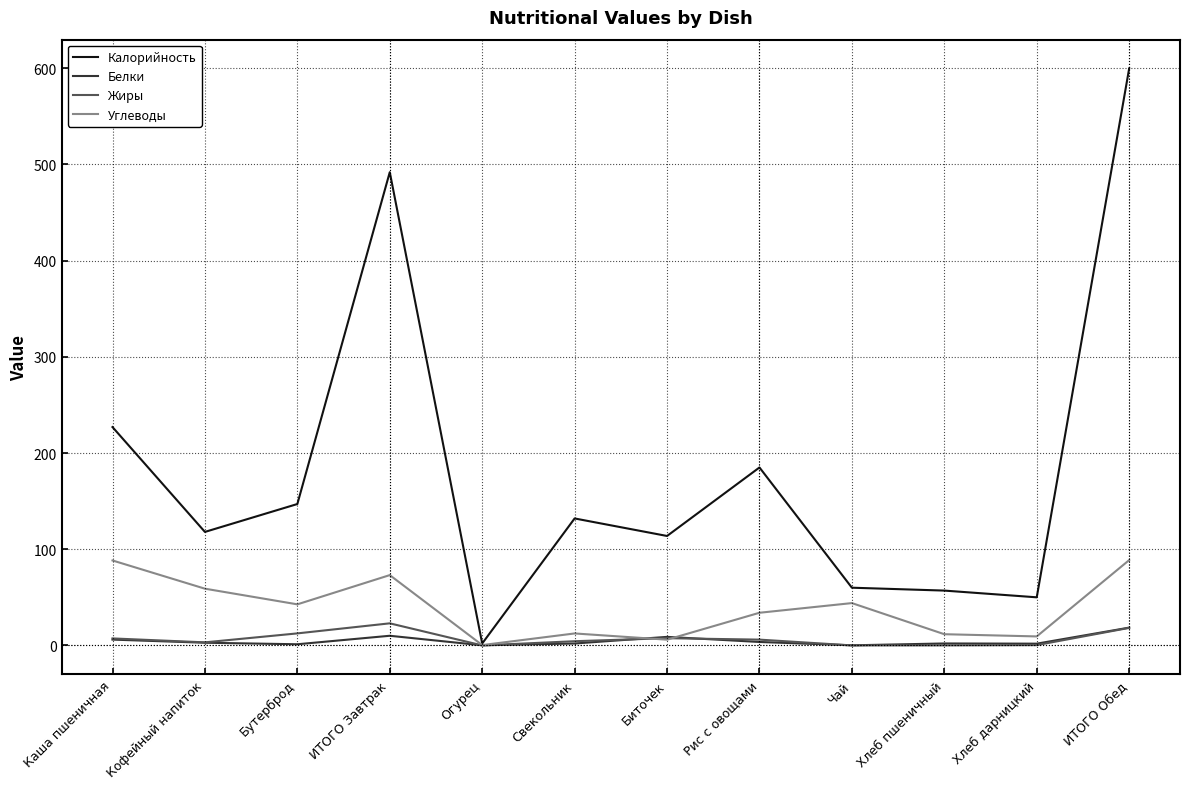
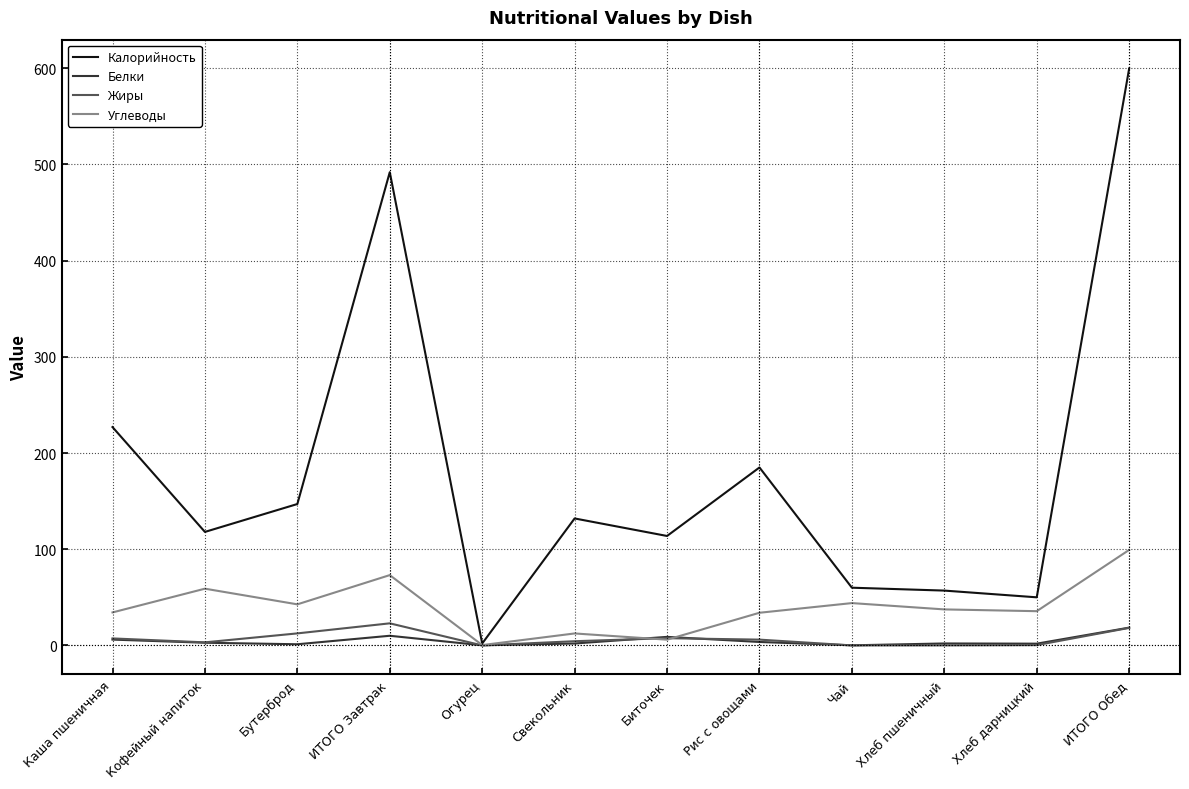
  {
    "Углеводы": {
-     "Каша пшеничная": 90,
+     "Каша пшеничная": 30,
      "Кофейный напиток": 60,
      "Бутерброд": 40,
      "ИТОГО Завтрак": 70,
      "Свекольник": 10,
      "Рис с овощами": 30,
      "Чай": 40,
-     "Хлеб пшеничный": 10,
-     "Хлеб дарницкий": 10,
-     "ИТОГО Обед": 90
+     "Хлеб пшеничный": 40,
+     "Хлеб дарницкий": 40,
+     "ИТОГО Обед": 100
    }
  }
